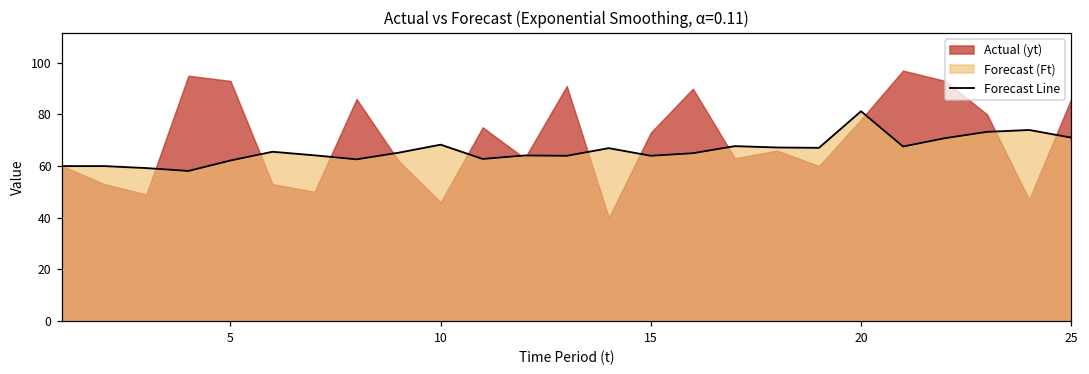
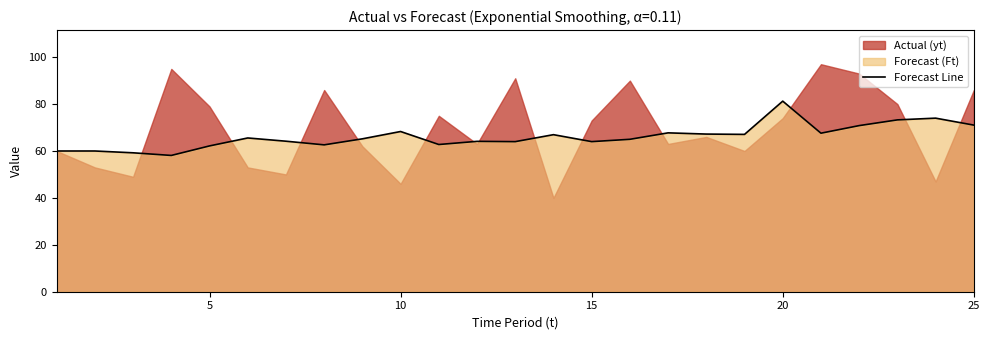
  {
    "Actual (yt)": {
-     "5": 93,
+     "5": 79,
      "10": 46,
      "15": 73,
-     "20": 78,
+     "20": 74,
      "25": 86
    },
    "Forecast (Ft)": {
      "5": 62,
      "10": 68,
      "15": 64,
      "20": 81,
      "25": 71
    }
  }
